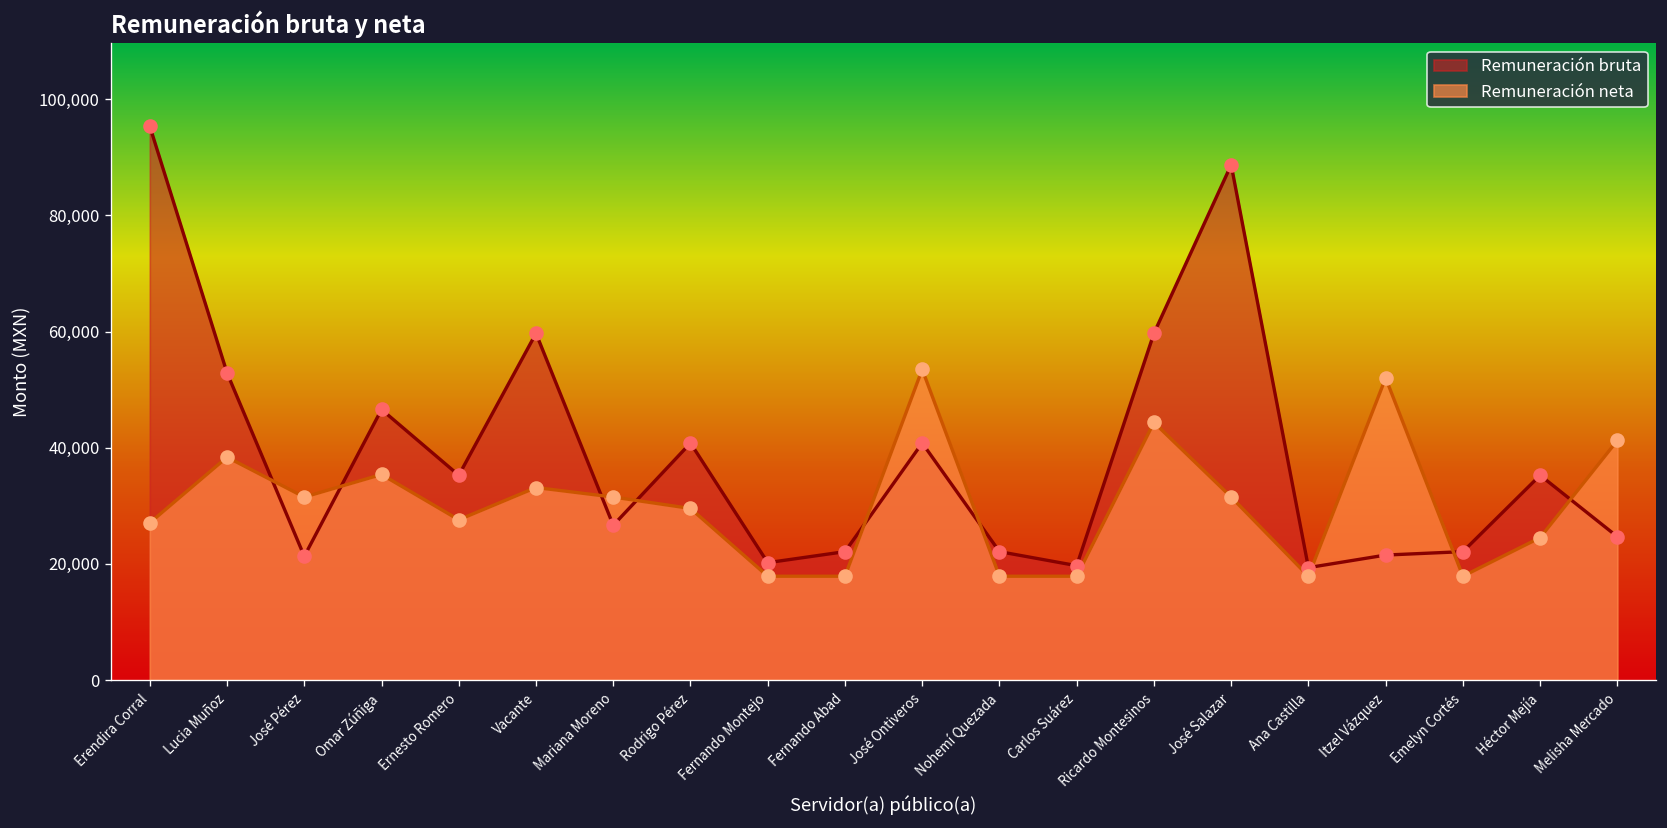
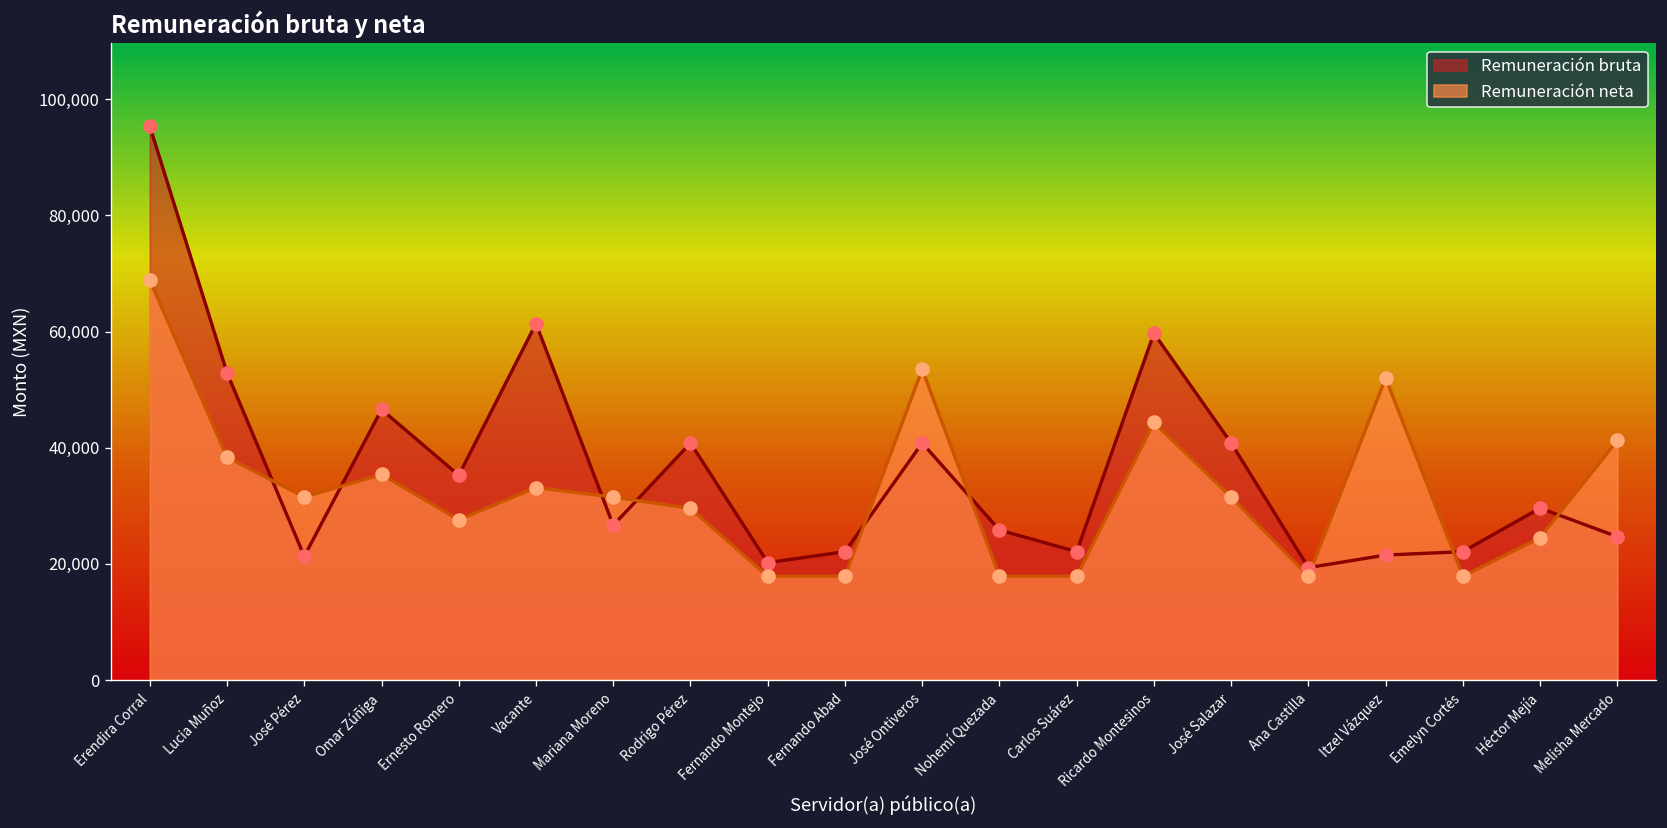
  {
    "Remuneración bruta": {
      "Erendira Corral": "95,000",
      "Lucia Muñoz": "53,000",
      "José Pérez": "21,000",
      "Omar Zúñiga": "47,000",
      "Ernesto Romero": "35,000",
-     "Vacante": "60,000",
+     "Vacante": "61,000",
      "Mariana Moreno": "27,000",
      "Rodrigo Pérez": "41,000",
      "Fernando Montejo": "20,000",
      "Fernando Abad": "22,000",
      "José Ontiveros": "41,000",
-     "Nohemí Quezada": "22,000",
-     "Carlos Suárez": "20,000",
+     "Nohemí Quezada": "26,000",
+     "Carlos Suárez": "22,000",
      "Ricardo Montesinos": "60,000",
-     "José Salazar": "89,000",
+     "José Salazar": "41,000",
      "Ana Castilla": "19,000",
      "Itzel Vázquez": "22,000",
      "Emelyn Cortés": "22,000",
-     "Héctor Mejía": "35,000",
+     "Héctor Mejía": "30,000",
      "Melisha Mercado": "25,000"
    },
    "Remuneración neta": {
-     "Erendira Corral": "27,000",
+     "Erendira Corral": "69,000",
      "Lucia Muñoz": "38,000",
      "José Pérez": "31,000",
      "Omar Zúñiga": "35,000",
      "Ernesto Romero": "28,000",
      "Vacante": "33,000",
      "Mariana Moreno": "31,000",
      "Rodrigo Pérez": "30,000",
      "Fernando Montejo": "18,000",
      "Fernando Abad": "18,000",
      "José Ontiveros": "53,000",
      "Nohemí Quezada": "18,000",
      "Carlos Suárez": "18,000",
      "Ricardo Montesinos": "44,000",
      "José Salazar": "31,000",
      "Ana Castilla": "18,000",
      "Itzel Vázquez": "52,000",
      "Emelyn Cortés": "18,000",
      "Héctor Mejía": "25,000",
      "Melisha Mercado": "41,000"
    }
  }
